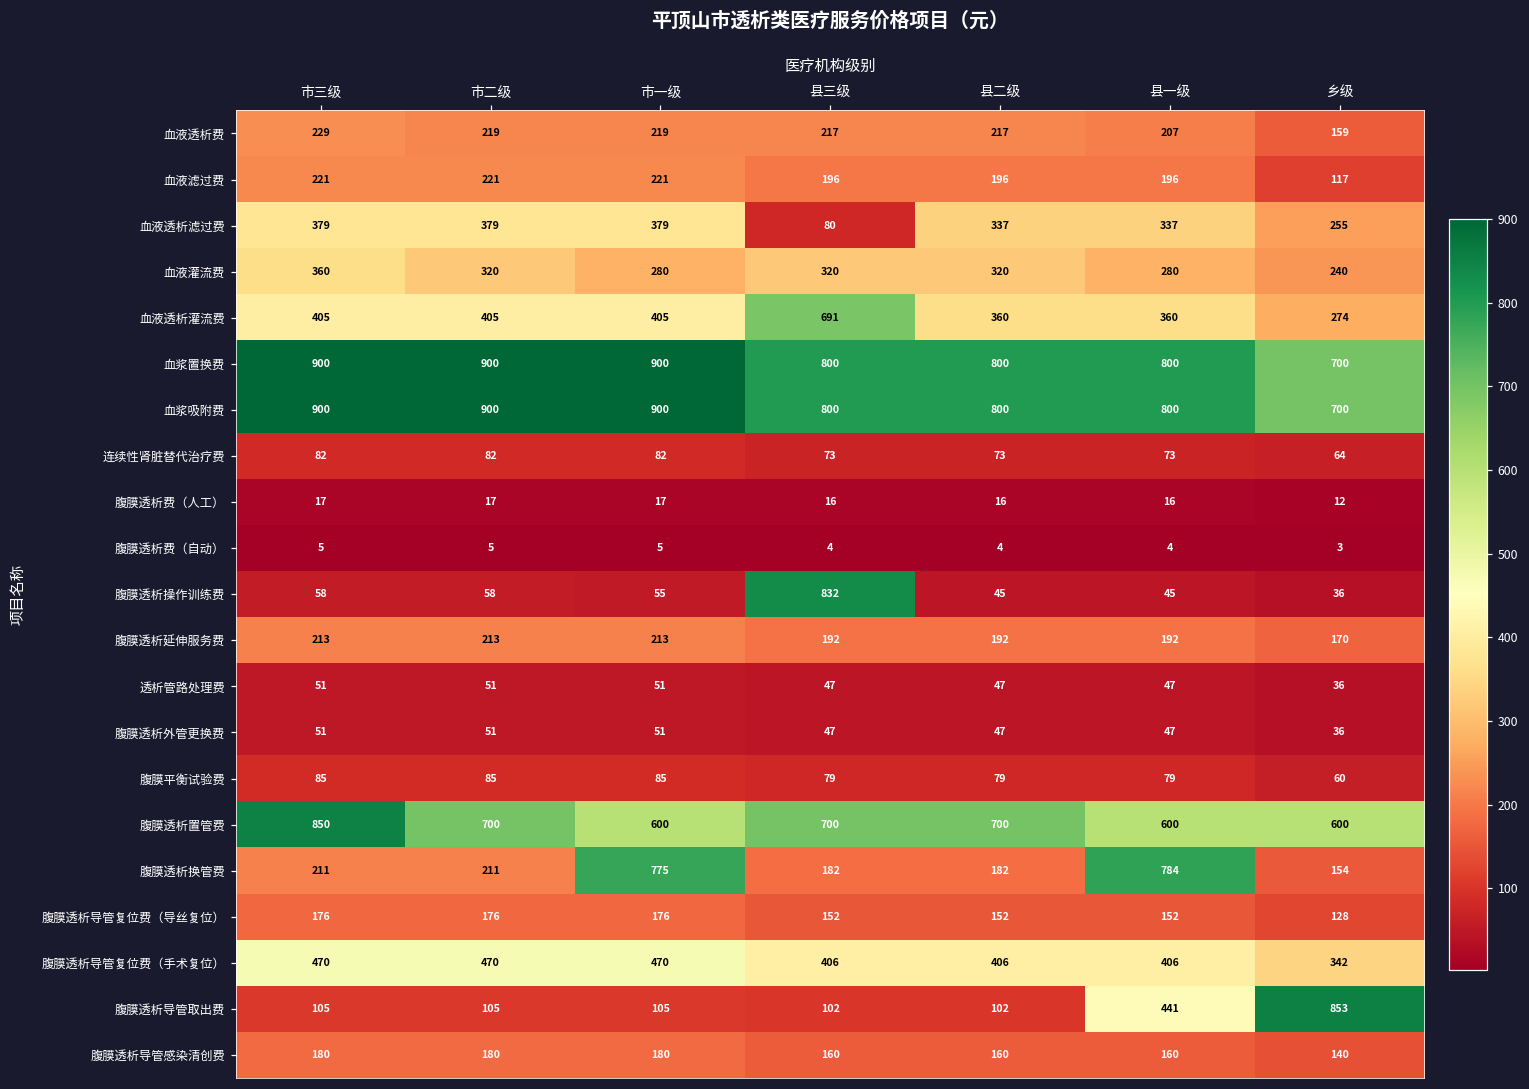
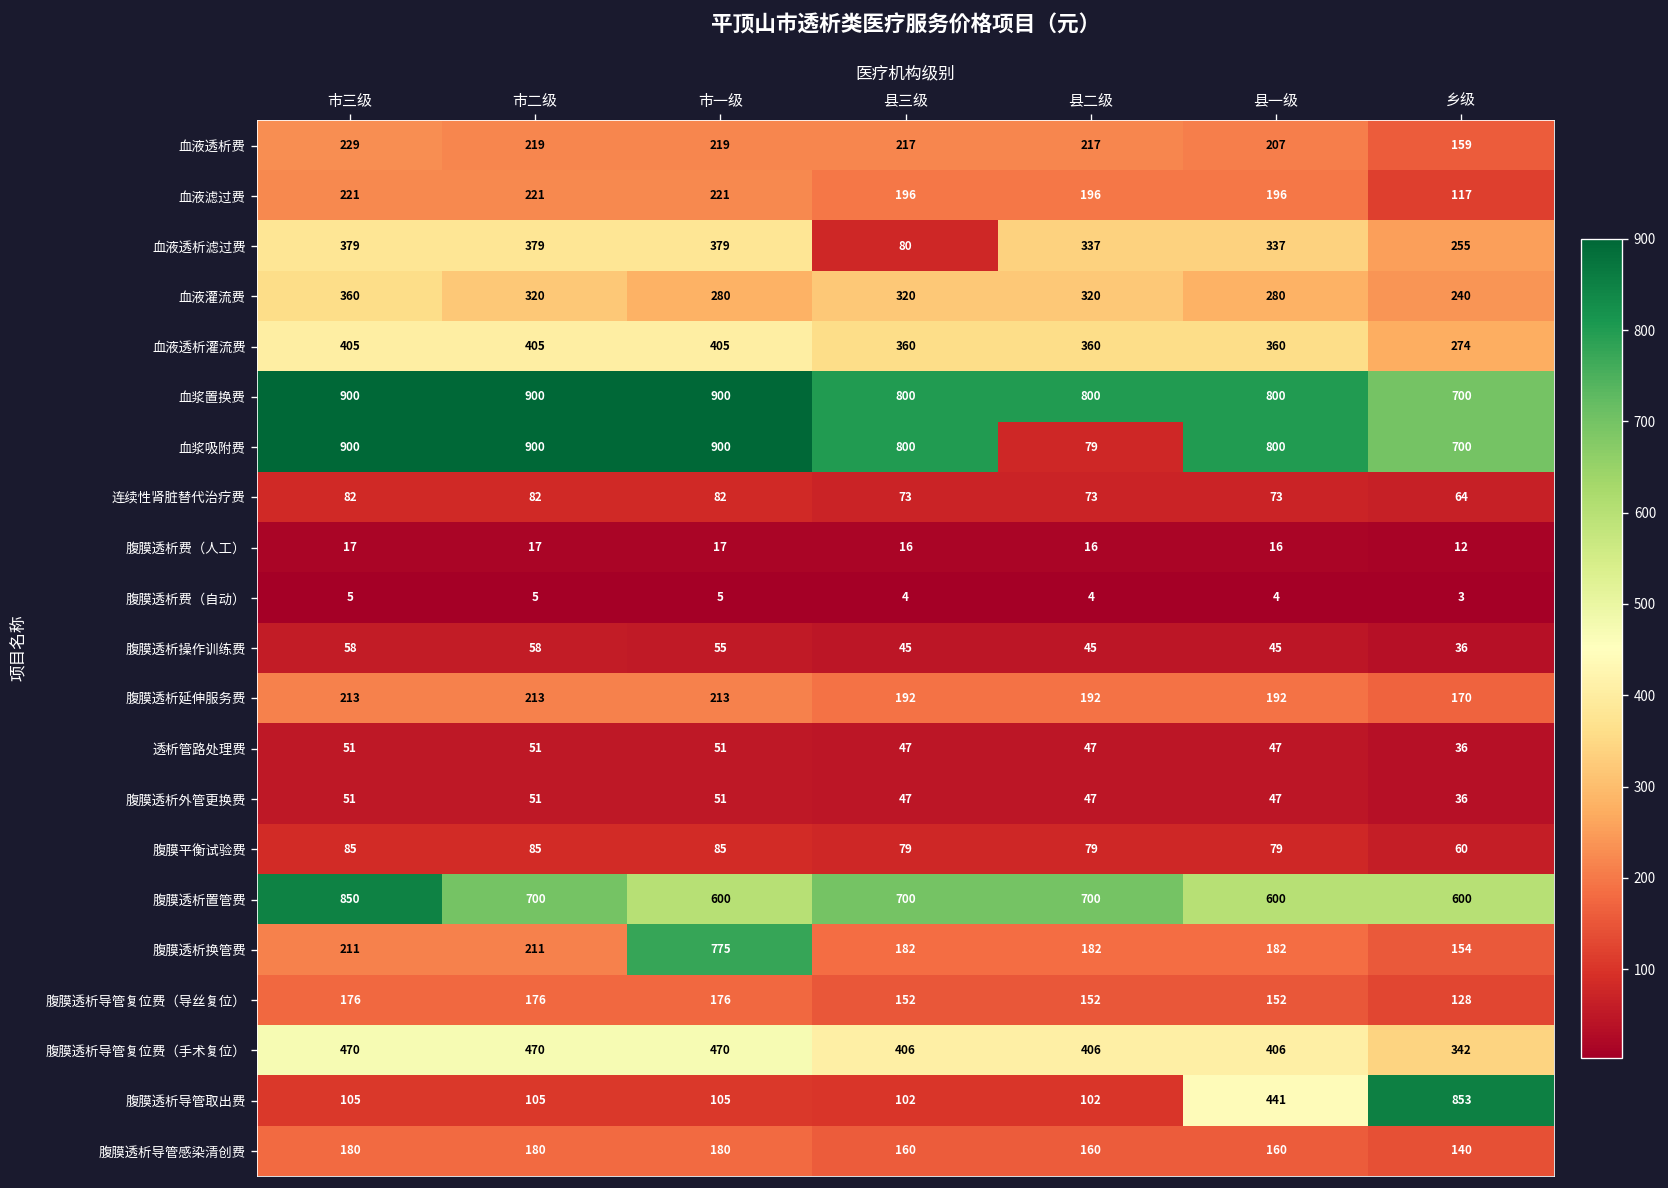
  {
    "血液透析费": {
      "市三级": 229,
      "市二级": 219,
      "市一级": 219,
      "县三级": 217,
      "县二级": 217,
      "县一级": 207,
      "乡级": 159
    },
    "血液滤过费": {
      "市三级": 221,
      "市二级": 221,
      "市一级": 221,
      "县三级": 196,
      "县二级": 196,
      "县一级": 196,
      "乡级": 117
    },
    "血液透析滤过费": {
      "市三级": 379,
      "市二级": 379,
      "市一级": 379,
      "县三级": 80,
      "县二级": 337,
      "县一级": 337,
      "乡级": 255
    },
    "血液灌流费": {
      "市三级": 360,
      "市二级": 320,
      "市一级": 280,
      "县三级": 320,
      "县二级": 320,
      "县一级": 280,
      "乡级": 240
    },
    "血液透析灌流费": {
      "市三级": 405,
      "市二级": 405,
      "市一级": 405,
-     "县三级": 691,
+     "县三级": 360,
      "县二级": 360,
      "县一级": 360,
      "乡级": 274
    },
    "血浆置换费": {
      "市三级": 900,
      "市二级": 900,
      "市一级": 900,
      "县三级": 800,
      "县二级": 800,
      "县一级": 800,
      "乡级": 700
    },
    "血浆吸附费": {
      "市三级": 900,
      "市二级": 900,
      "市一级": 900,
      "县三级": 800,
-     "县二级": 800,
+     "县二级": 79,
      "县一级": 800,
      "乡级": 700
    },
    "连续性肾脏替代治疗费": {
      "市三级": 82,
      "市二级": 82,
      "市一级": 82,
      "县三级": 73,
      "县二级": 73,
      "县一级": 73,
      "乡级": 64
    },
    "腹膜透析费（人工）": {
      "市三级": 17,
      "市二级": 17,
      "市一级": 17,
      "县三级": 16,
      "县二级": 16,
      "县一级": 16,
      "乡级": 12
    },
    "腹膜透析费（自动）": {
      "市三级": 5,
      "市二级": 5,
      "市一级": 5,
      "县三级": 4,
      "县二级": 4,
      "县一级": 4,
      "乡级": 3
    },
    "腹膜透析操作训练费": {
      "市三级": 58,
      "市二级": 58,
      "市一级": 55,
-     "县三级": 832,
+     "县三级": 45,
      "县二级": 45,
      "县一级": 45,
      "乡级": 36
    },
    "腹膜透析延伸服务费": {
      "市三级": 213,
      "市二级": 213,
      "市一级": 213,
      "县三级": 192,
      "县二级": 192,
      "县一级": 192,
      "乡级": 170
    },
    "透析管路处理费": {
      "市三级": 51,
      "市二级": 51,
      "市一级": 51,
      "县三级": 47,
      "县二级": 47,
      "县一级": 47,
      "乡级": 36
    },
    "腹膜透析外管更换费": {
      "市三级": 51,
      "市二级": 51,
      "市一级": 51,
      "县三级": 47,
      "县二级": 47,
      "县一级": 47,
      "乡级": 36
    },
    "腹膜平衡试验费": {
      "市三级": 85,
      "市二级": 85,
      "市一级": 85,
      "县三级": 79,
      "县二级": 79,
      "县一级": 79,
      "乡级": 60
    },
    "腹膜透析置管费": {
      "市三级": 850,
      "市二级": 700,
      "市一级": 600,
      "县三级": 700,
      "县二级": 700,
      "县一级": 600,
      "乡级": 600
    },
    "腹膜透析换管费": {
      "市三级": 211,
      "市二级": 211,
      "市一级": 775,
      "县三级": 182,
      "县二级": 182,
-     "县一级": 784,
+     "县一级": 182,
      "乡级": 154
    },
    "腹膜透析导管复位费（导丝复位）": {
      "市三级": 176,
      "市二级": 176,
      "市一级": 176,
      "县三级": 152,
      "县二级": 152,
      "县一级": 152,
      "乡级": 128
    },
    "腹膜透析导管复位费（手术复位）": {
      "市三级": 470,
      "市二级": 470,
      "市一级": 470,
      "县三级": 406,
      "县二级": 406,
      "县一级": 406,
      "乡级": 342
    },
    "腹膜透析导管取出费": {
      "市三级": 105,
      "市二级": 105,
      "市一级": 105,
      "县三级": 102,
      "县二级": 102,
      "县一级": 441,
      "乡级": 853
    },
    "腹膜透析导管感染清创费": {
      "市三级": 180,
      "市二级": 180,
      "市一级": 180,
      "县三级": 160,
      "县二级": 160,
      "县一级": 160,
      "乡级": 140
    }
  }
